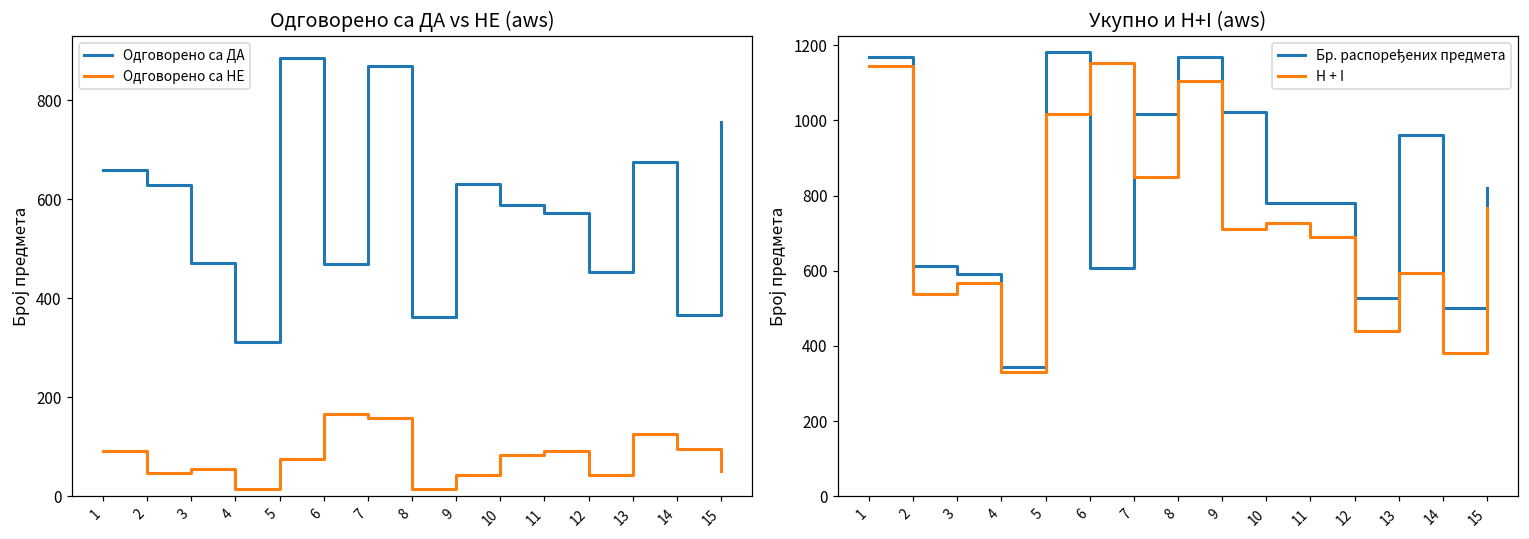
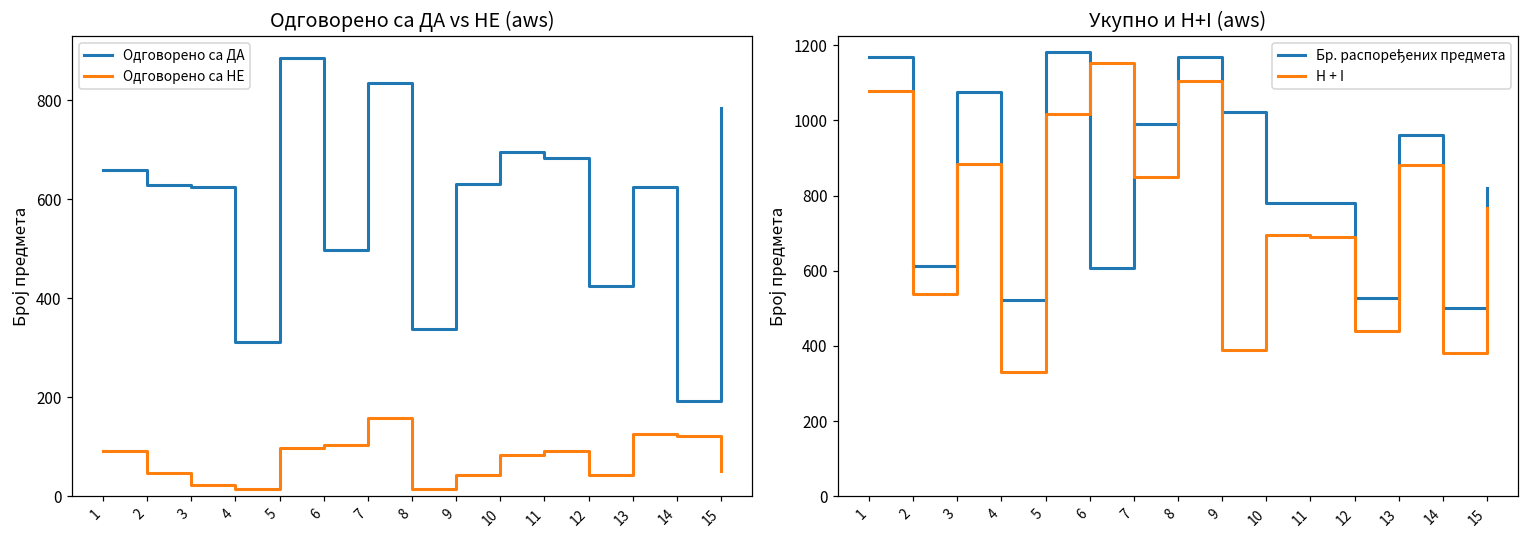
  {
    "Одговорено са ДА vs НЕ (aws)": {
      "Одговорено са ДА": {
        "1": 660,
        "2": 630,
-       "3": 470,
+       "3": 630,
        "4": 310,
        "5": 890,
-       "6": 470,
-       "7": 870,
-       "8": 360,
+       "6": 500,
+       "7": 840,
+       "8": 340,
        "9": 630,
-       "10": 590,
-       "11": 570,
-       "12": 450,
-       "13": 680,
-       "14": 370,
-       "15": 760
+       "10": 700,
+       "11": 680,
+       "12": 430,
+       "13": 630,
+       "14": 190,
+       "15": 780
      },
      "Одговорено са НЕ": {
        "1": 90,
        "2": 50,
-       "3": 60,
+       "3": 20,
        "4": 10,
-       "5": 80,
-       "6": 170,
+       "5": 100,
+       "6": 100,
        "7": 160,
        "8": 10,
        "9": 40,
        "10": 80,
        "11": 90,
        "12": 40,
        "13": 130,
-       "14": 100,
+       "14": 120,
        "15": 50
      }
    },
    "Укупно и H+I (aws)": {
      "Бр. распоређених предмета": {
        "1": 1170,
        "2": 610,
-       "3": 590,
-       "4": 340,
+       "3": 1080,
+       "4": 520,
        "5": 1180,
        "6": 610,
-       "7": 1020,
+       "7": 990,
        "8": 1170,
        "9": 1020,
        "10": 780,
        "11": 780,
        "12": 530,
        "13": 960,
        "14": 500,
        "15": 820
      },
      "H + I": {
-       "1": 1150,
+       "1": 1080,
        "2": 540,
-       "3": 570,
+       "3": 890,
        "4": 330,
        "5": 1020,
        "6": 1150,
        "7": 850,
        "8": 1100,
-       "9": 710,
-       "10": 730,
+       "9": 390,
+       "10": 700,
        "11": 690,
        "12": 440,
-       "13": 590,
+       "13": 880,
        "14": 380,
        "15": 770
      }
    }
  }
